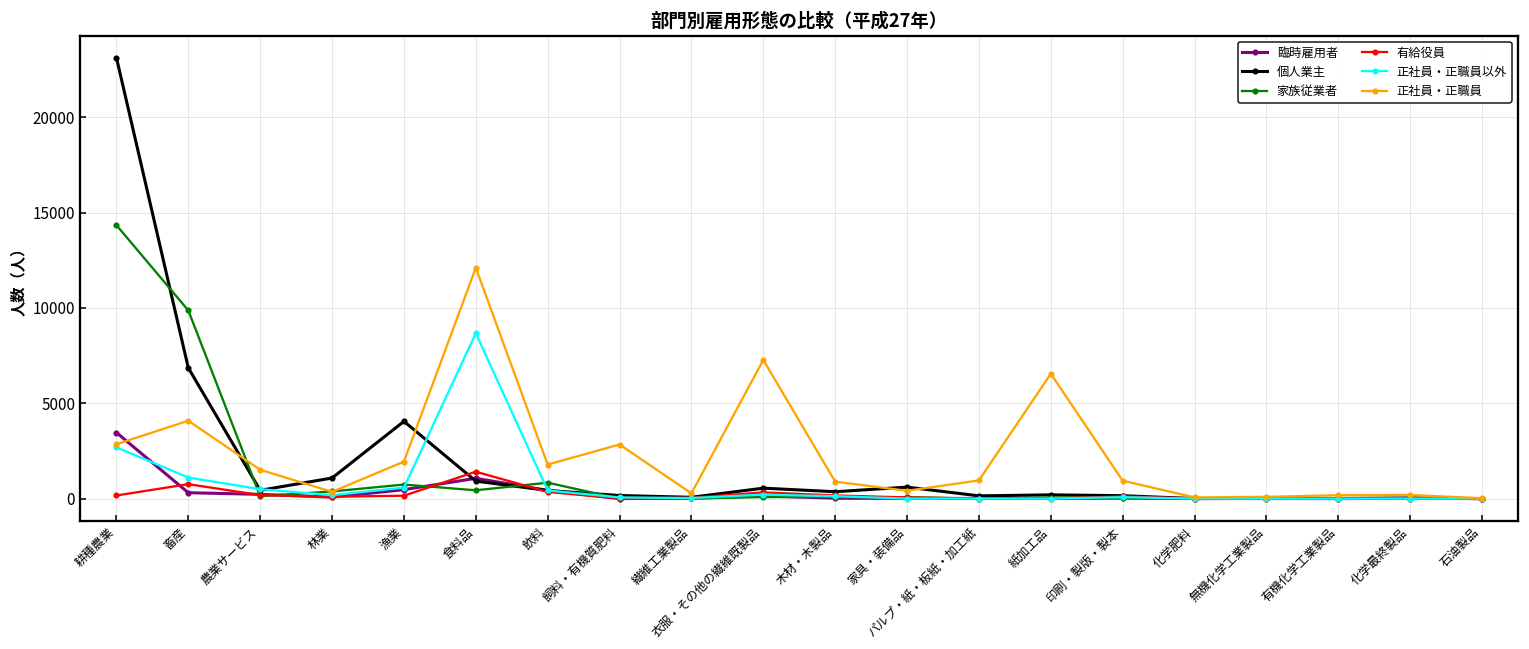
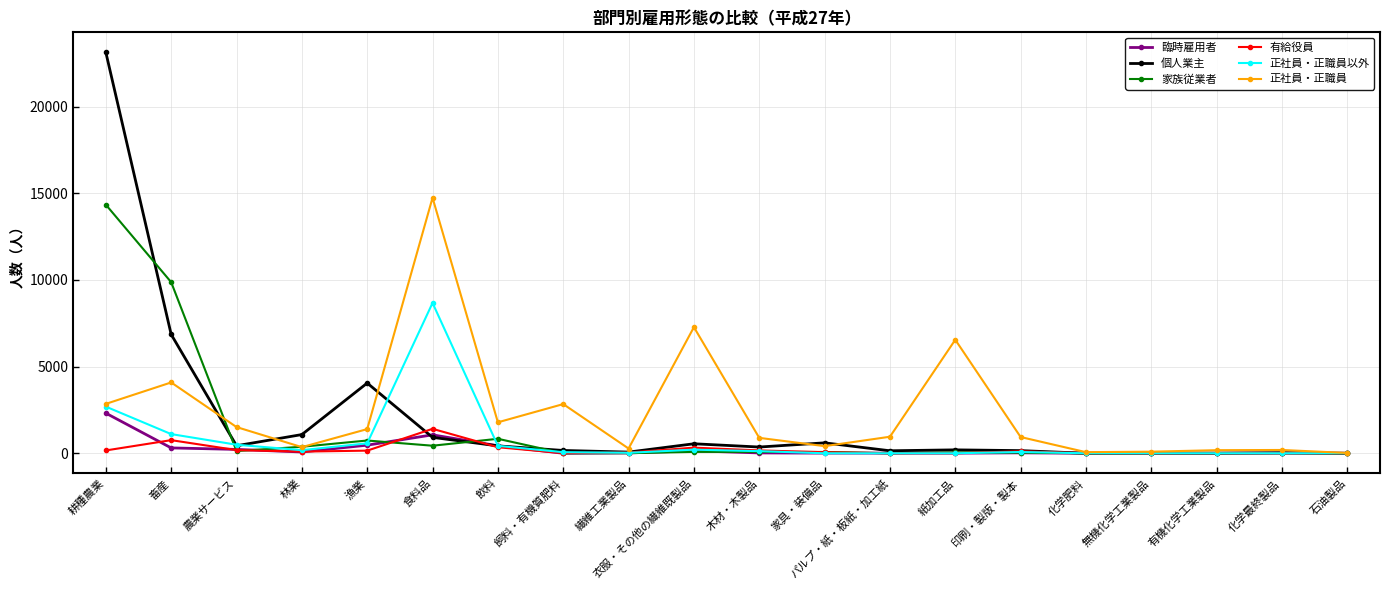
  {
    "臨時雇用者": {
-     "耕種農業": 3500,
+     "耕種農業": 2300,
      "畜産": 300,
      "食料品": 1100
    },
    "個人業主": {
      "耕種農業": 23100,
      "畜産": 6900,
      "林業": 1100,
      "漁業": 4100,
      "食料品": 900,
      "衣服・その他の繊維既製品": 500,
      "木材・木製品": 400,
      "家具・装備品": 600,
      "紙加工品": 200
    },
    "家族従業者": {
      "耕種農業": 14300,
      "畜産": 9900,
      "漁業": 700,
      "食料品": 400,
      "飲料": 800
    },
    "有給役員": {
      "耕種農業": 200,
      "畜産": 800,
      "漁業": 200,
      "食料品": 1400
    },
    "正社員・正職員以外": {
      "耕種農業": 2700,
      "畜産": 1100,
      "食料品": 8700
    },
    "正社員・正職員": {
      "耕種農業": 2800,
      "畜産": 4100,
      "農業サービス": 1500,
-     "漁業": 1900,
-     "食料品": 12100,
+     "漁業": 1400,
+     "食料品": 14700,
      "飲料": 1800,
      "飼料・有機質肥料": 2800,
      "繊維工業製品": 300,
      "衣服・その他の繊維既製品": 7300,
      "木材・木製品": 900,
      "家具・装備品": 400,
      "パルプ・紙・板紙・加工紙": 1000,
      "紙加工品": 6500,
      "印刷・製版・製本": 900,
      "有機化学工業製品": 200,
      "化学最終製品": 200
    }
  }
